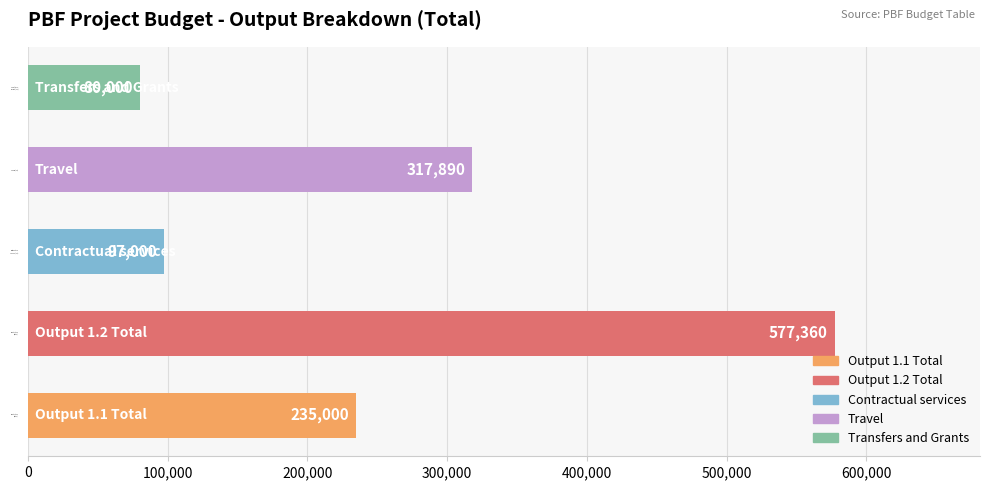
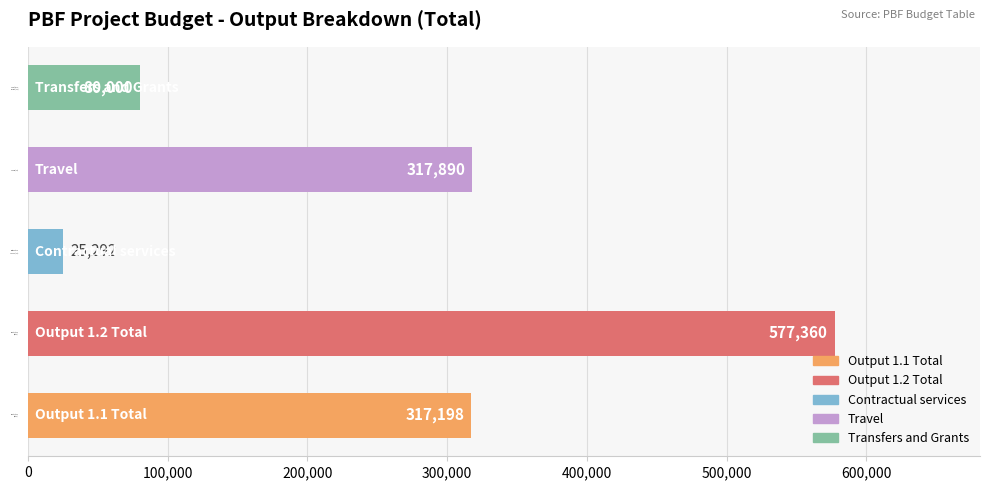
  {
    "Travel (1.2)": "317,890",
-   "Contractual services (1.1)": "97,000",
+   "Contractual services (1.1)": "25,292",
    "Output 1.2 (Total)": "577,360",
-   "Output 1.1 (Total)": "235,000"
+   "Output 1.1 (Total)": "317,198"
  }
